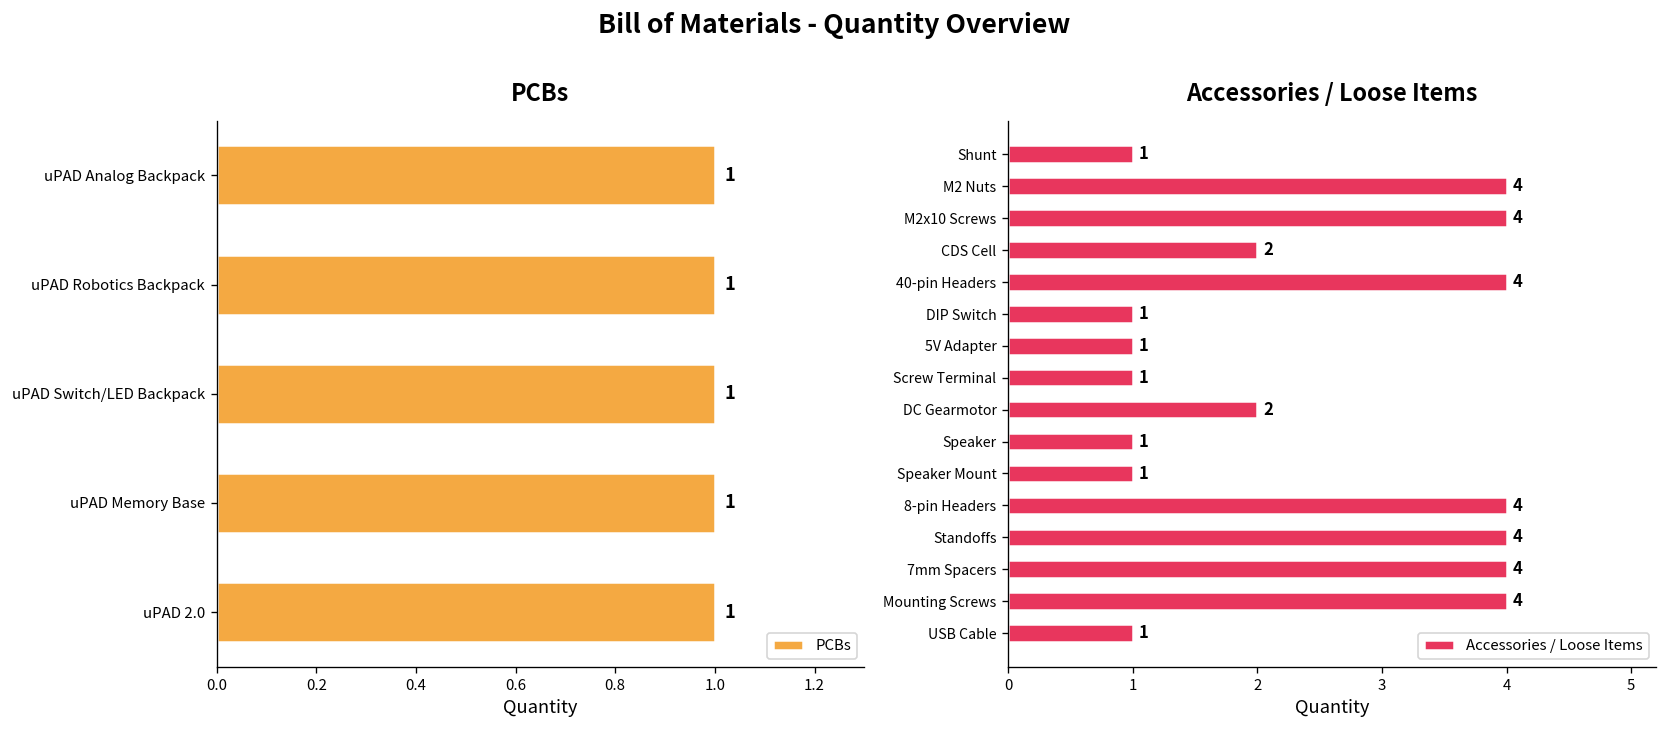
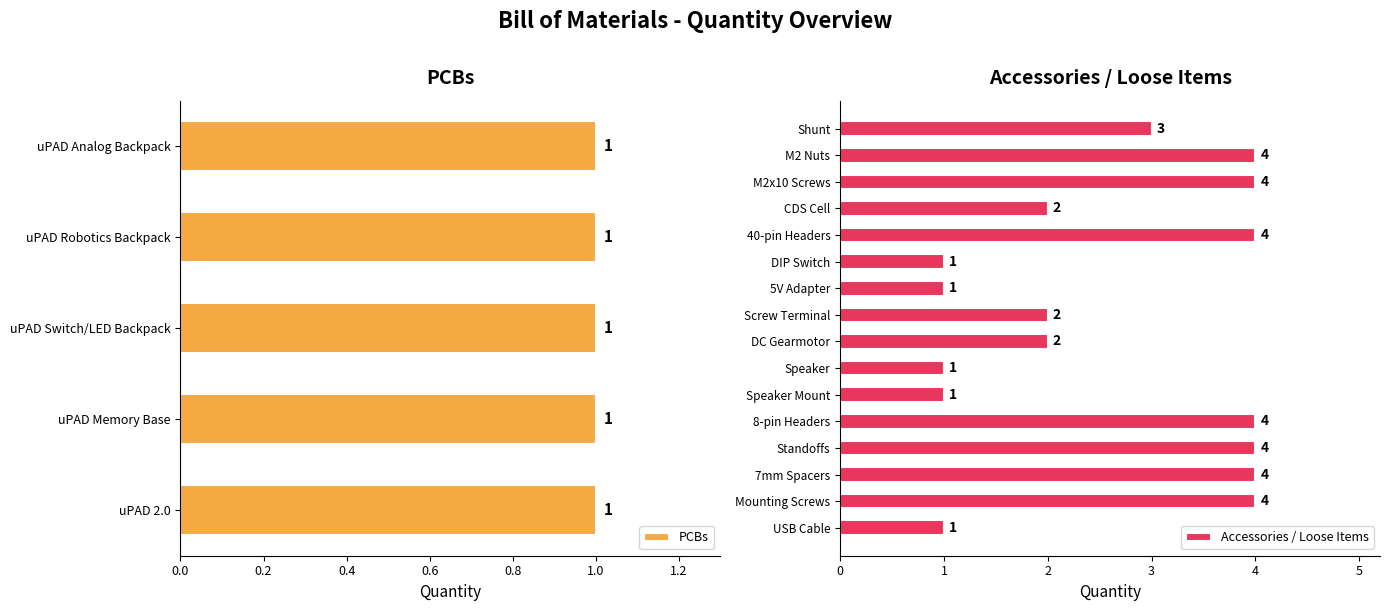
  {
    "PCBs": {
      "uPAD Analog Backpack": 1,
      "uPAD Robotics Backpack": 1,
      "uPAD Switch/LED Backpack": 1,
      "uPAD Memory Base": 1,
      "uPAD 2.0": 1
    },
    "Accessories / Loose Items": {
-     "Shunt": 1,
+     "Shunt": 3,
      "M2 Nuts": 4,
      "M2x10 Screws": 4,
      "CDS Cell": 2,
      "40-pin Headers": 4,
      "DIP Switch": 1,
      "5V Adapter": 1,
-     "Screw Terminal": 1,
+     "Screw Terminal": 2,
      "DC Gearmotor": 2,
      "Speaker": 1,
      "Speaker Mount": 1,
      "8-pin Headers": 4,
      "Standoffs": 4,
      "7mm Spacers": 4,
      "Mounting Screws": 4,
      "USB Cable": 1
    }
  }
